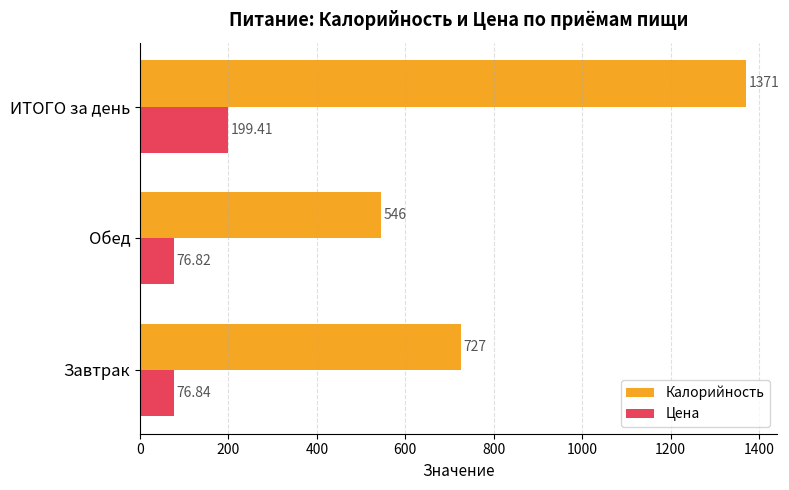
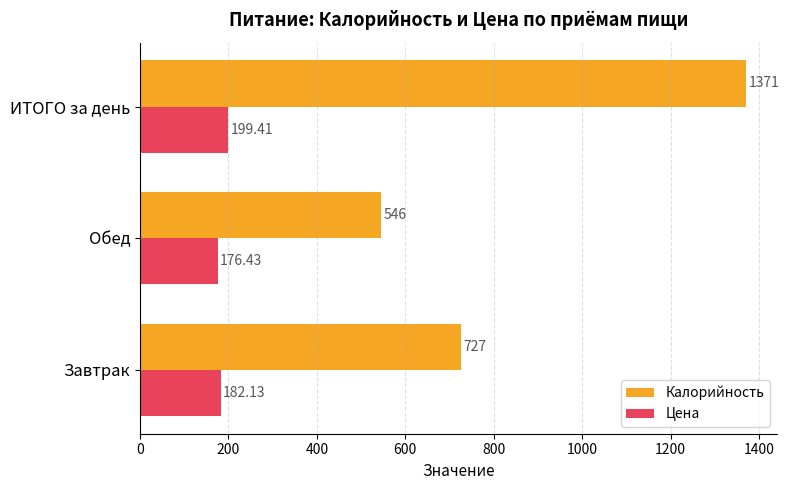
  {
    "Калорийность": {
      "ИТОГО за день": 1371,
      "Обед": 546,
      "Завтрак": 727
    },
    "Цена": {
      "ИТОГО за день": 199.41,
-     "Обед": 76.82,
-     "Завтрак": 76.84
+     "Обед": 176.43,
+     "Завтрак": 182.13
    }
  }
